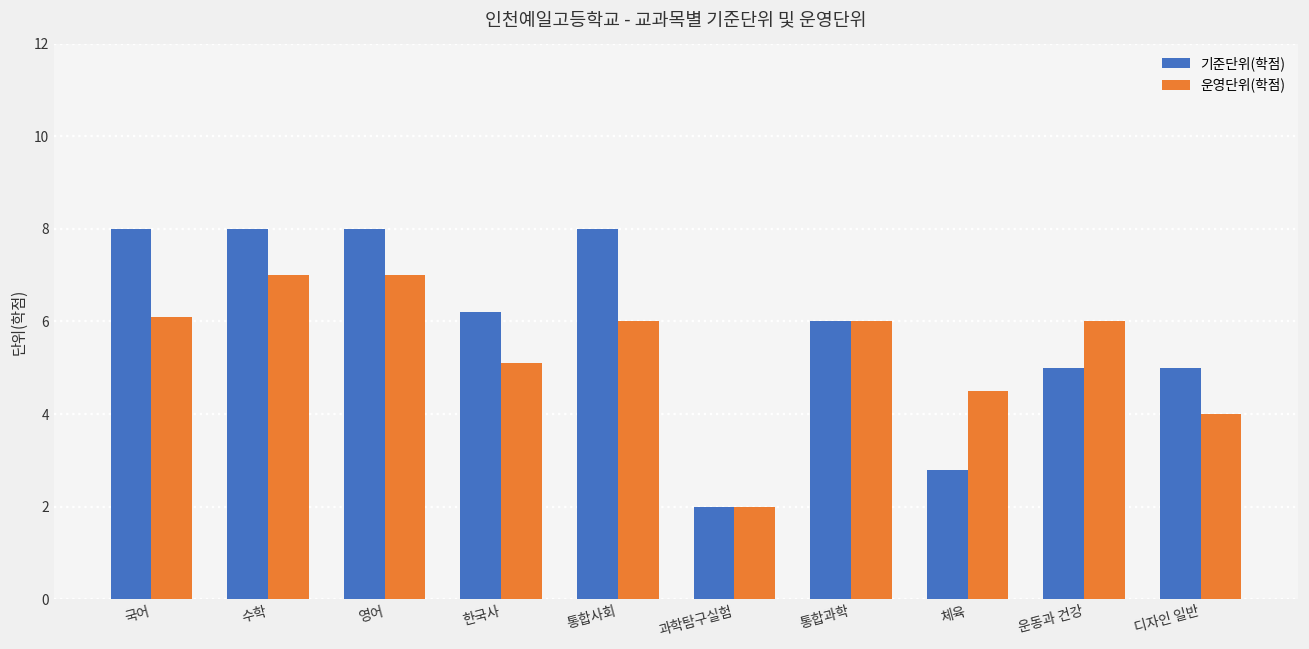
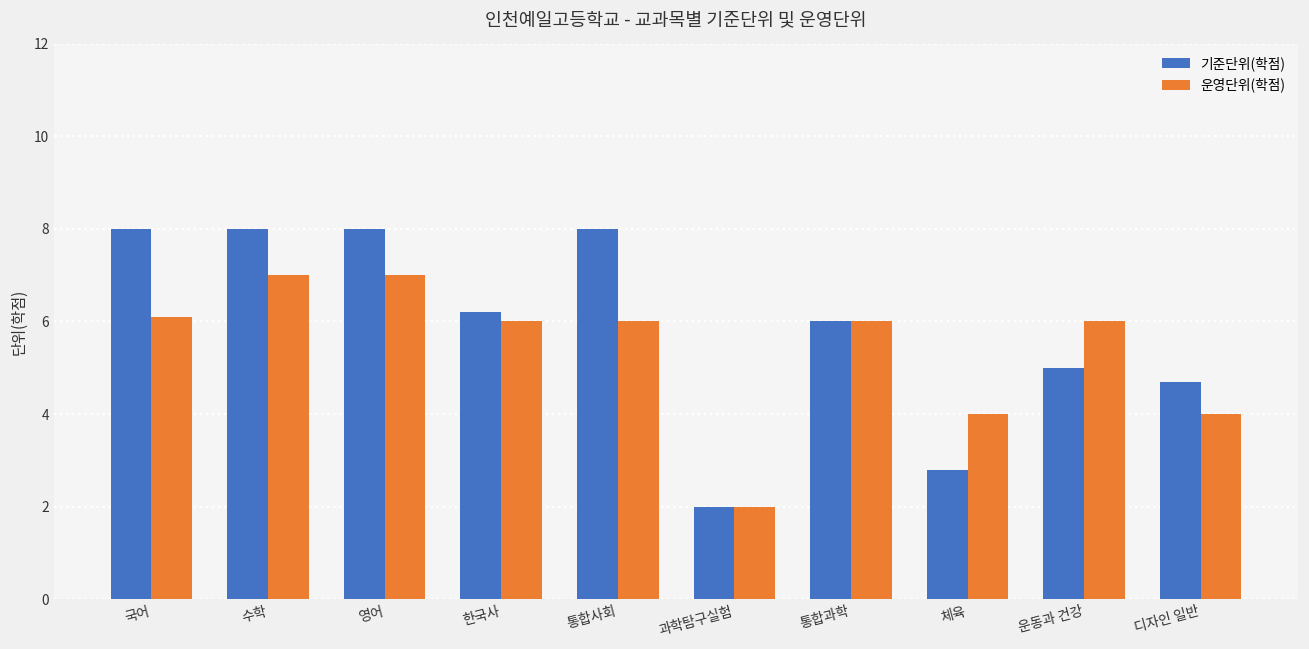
  {
    "기준단위(학점)": {
      "국어": 8.0,
      "수학": 8.0,
      "영어": 8.0,
      "한국사": 6.2,
      "통합사회": 8.0,
      "과학탐구실험": 2.0,
      "통합과학": 6.0,
      "체육": 2.8,
      "운동과 건강": 5.0,
-     "디자인 일반": 5.0
+     "디자인 일반": 4.7
    },
    "운영단위(학점)": {
      "국어": 6.1,
      "수학": 7.0,
      "영어": 7.0,
-     "한국사": 5.1,
+     "한국사": 6.0,
      "통합사회": 6.0,
      "과학탐구실험": 2.0,
      "통합과학": 6.0,
-     "체육": 4.5,
+     "체육": 4.0,
      "운동과 건강": 6.0,
      "디자인 일반": 4.0
    }
  }
